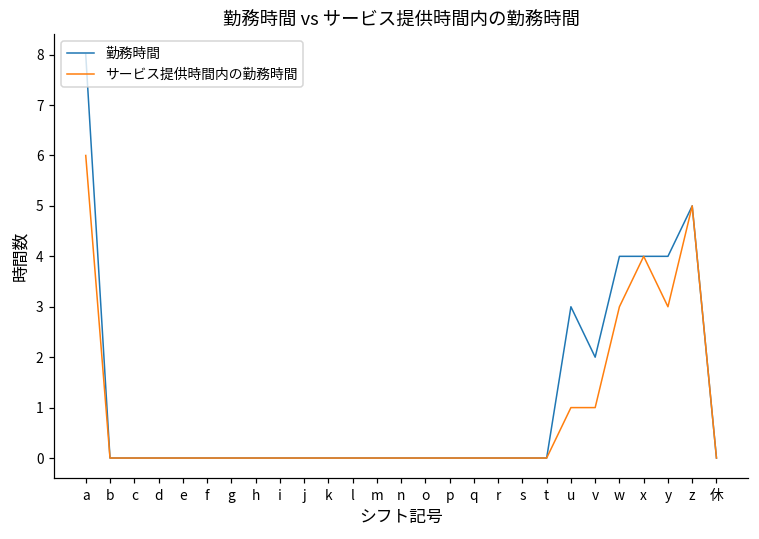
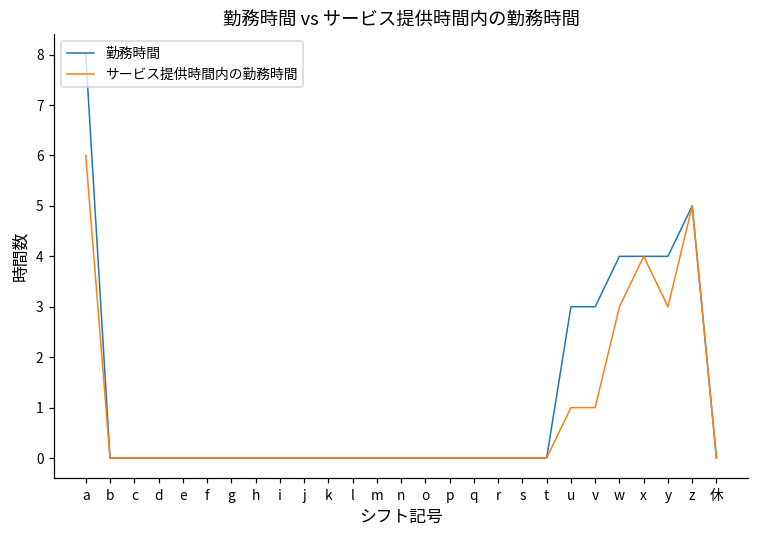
  {
    "勤務時間": {
      "u": 3,
-     "v": 2,
+     "v": 3,
      "w": 4,
      "y": 4
    },
    "サービス提供時間内の勤務時間": {
      "a": 6,
      "u": 1,
      "v": 1,
      "w": 3,
      "y": 3
    }
  }
